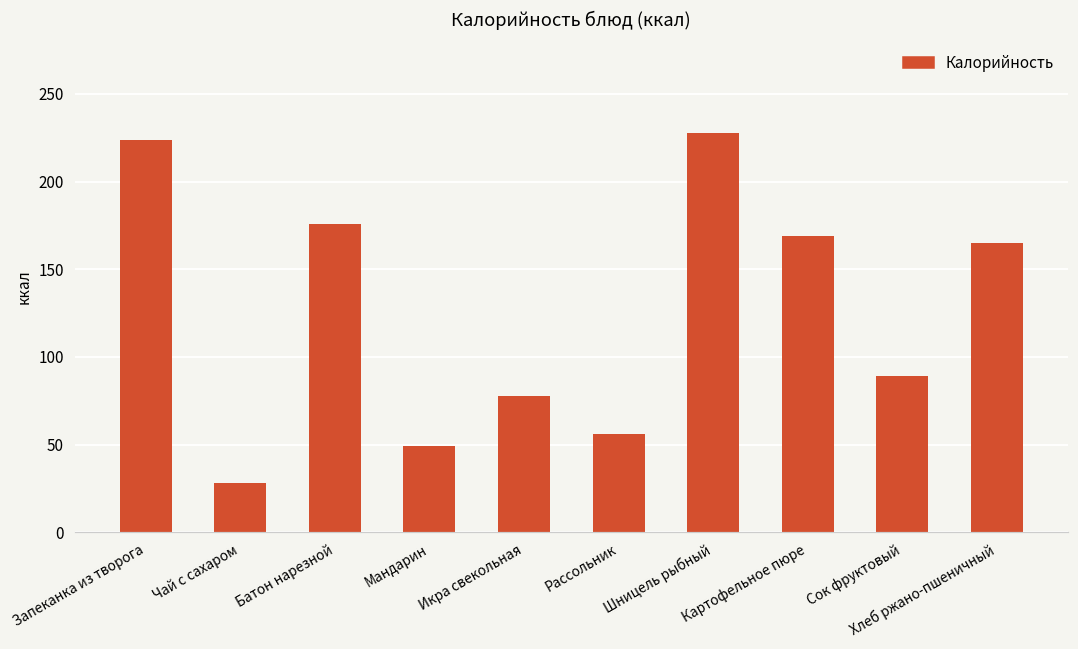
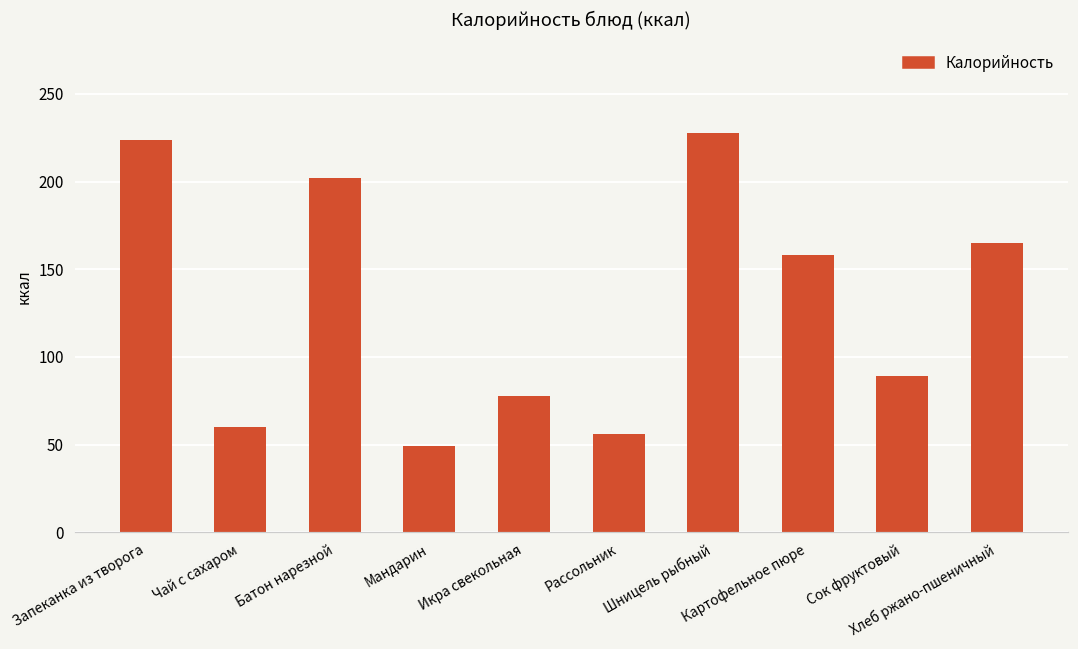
  {
    "Запеканка из творога": 224,
-   "Чай с сахаром": 28,
-   "Батон нарезной": 176,
+   "Чай с сахаром": 60,
+   "Батон нарезной": 202,
    "Мандарин": 49,
    "Икра свекольная": 78,
    "Рассольник": 56,
    "Шницель рыбный": 228,
-   "Картофельное пюре": 169,
+   "Картофельное пюре": 158,
    "Сок фруктовый": 89,
    "Хлеб ржано-пшеничный": 165
  }
